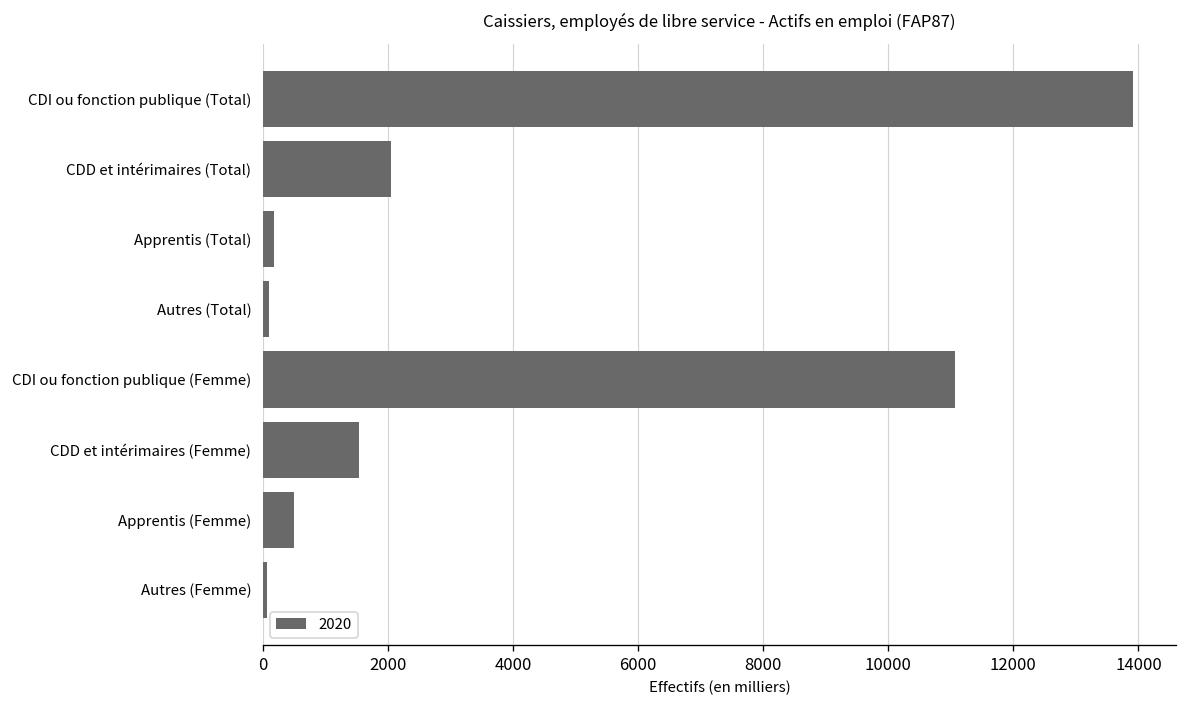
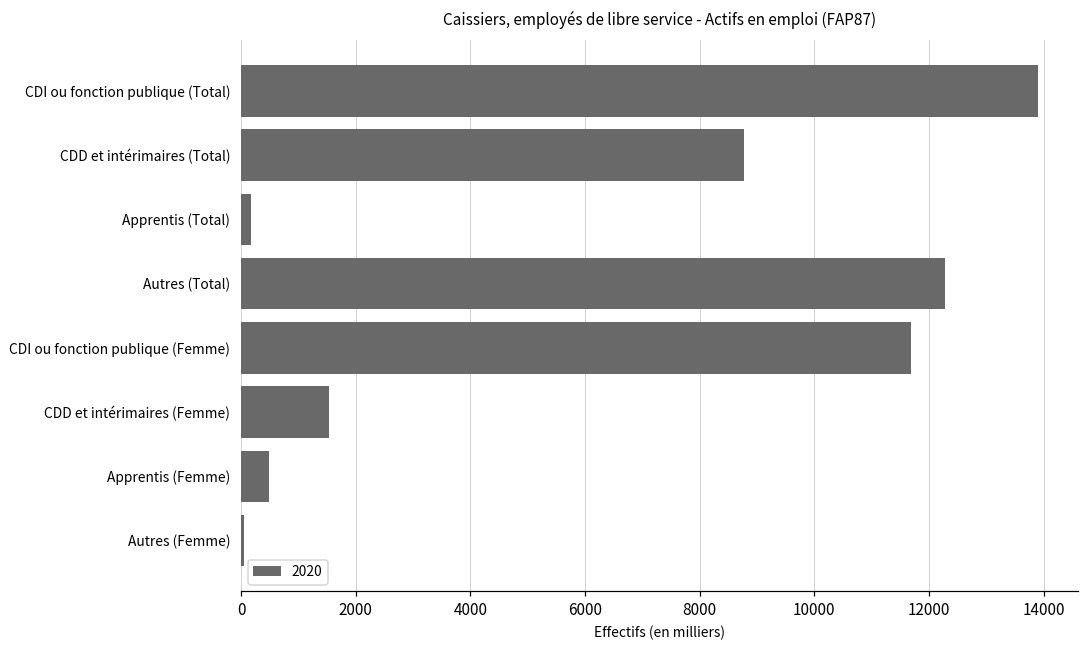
  {
    "CDI ou fonction publique (Total)": 13900,
-   "CDD et intérimaires (Total)": 2000,
+   "CDD et intérimaires (Total)": 8800,
    "Apprentis (Total)": 200,
-   "Autres (Total)": 100,
-   "CDI ou fonction publique (Femme)": 11100,
+   "Autres (Total)": 12300,
+   "CDI ou fonction publique (Femme)": 11700,
    "CDD et intérimaires (Femme)": 1500,
    "Apprentis (Femme)": 500,
    "Autres (Femme)": 100
  }
